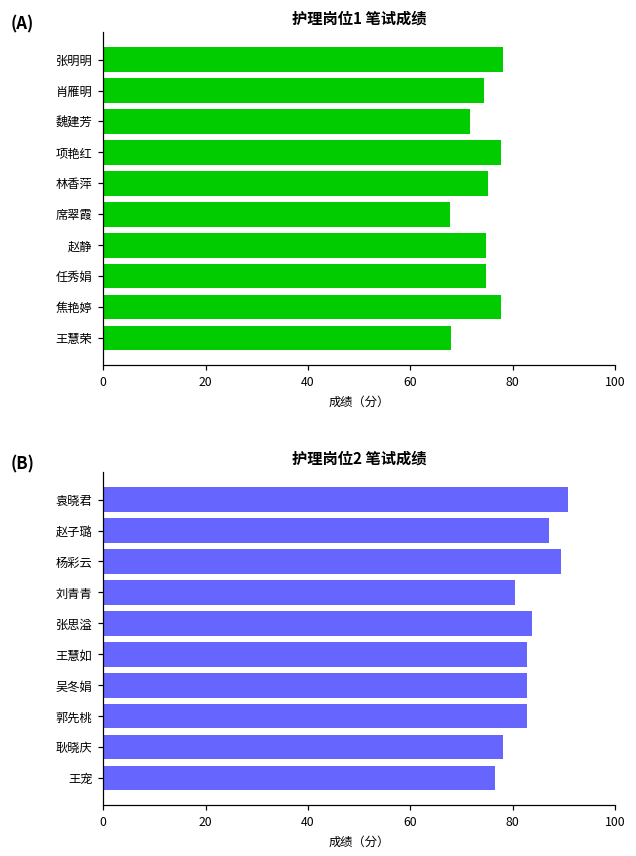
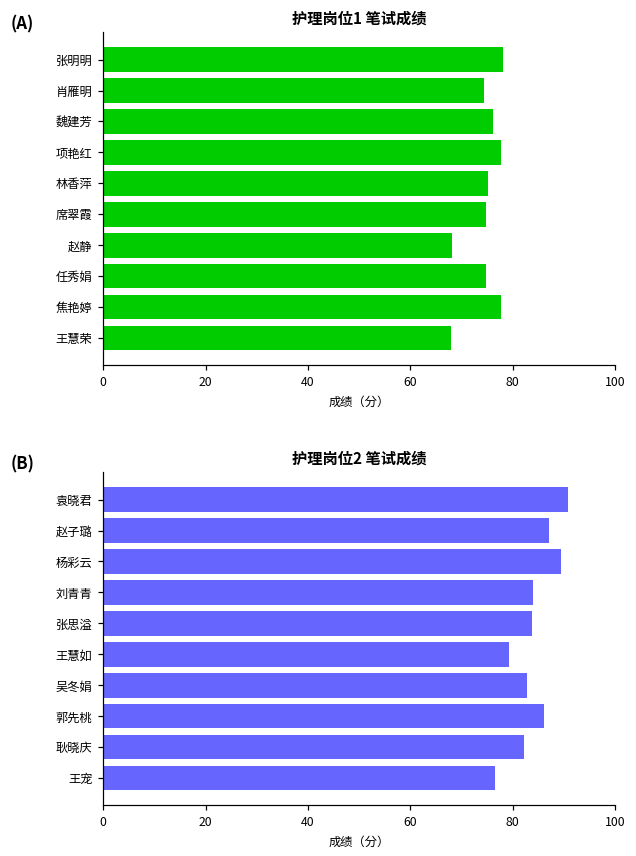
  {
    "护理岗位1 笔试成绩": {
      "张明明": 78,
      "肖雁明": 74,
-     "魏建芳": 72,
+     "魏建芳": 76,
      "项艳红": 78,
      "林香萍": 75,
-     "席翠霞": 68,
-     "赵静": 75,
+     "席翠霞": 75,
+     "赵静": 68,
      "任秀娟": 75,
      "焦艳婷": 78,
      "王慧荣": 68
    },
    "护理岗位2 笔试成绩": {
      "袁晓君": 91,
      "赵子璐": 87,
      "杨彩云": 89,
-     "刘青青": 80,
+     "刘青青": 84,
      "张思溢": 84,
-     "王慧如": 83,
+     "王慧如": 79,
      "吴冬娟": 83,
-     "郭先桃": 83,
-     "耿晓庆": 78,
+     "郭先桃": 86,
+     "耿晓庆": 82,
      "王宠": 77
    }
  }
